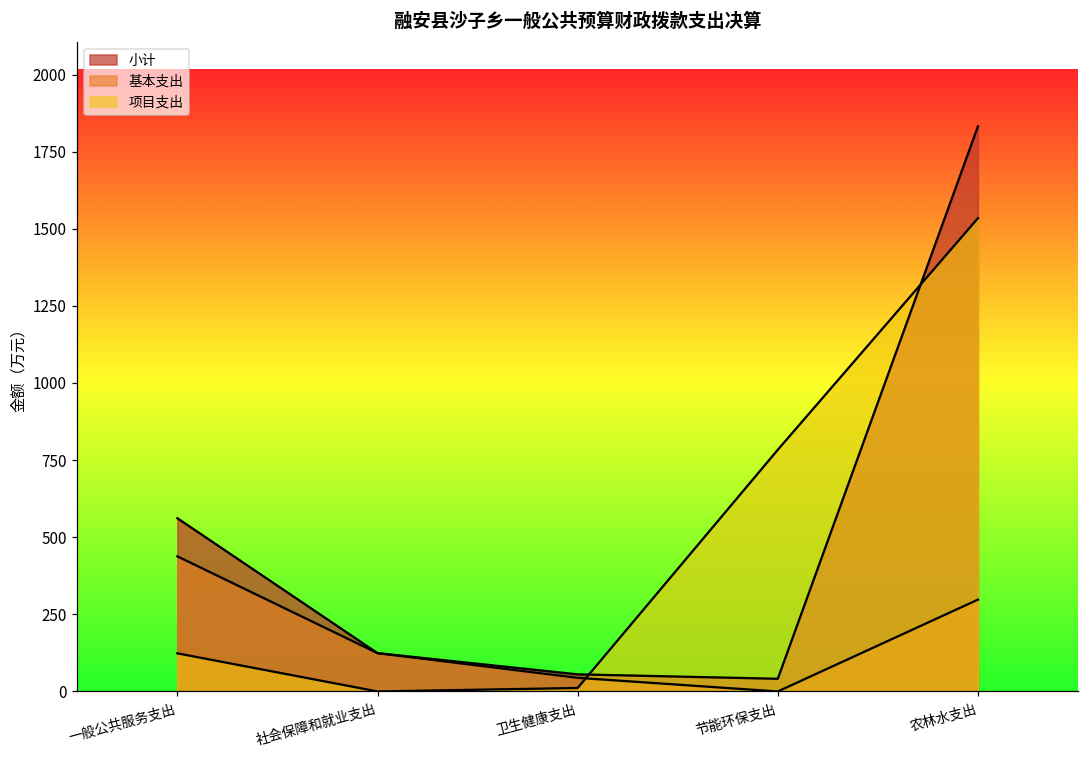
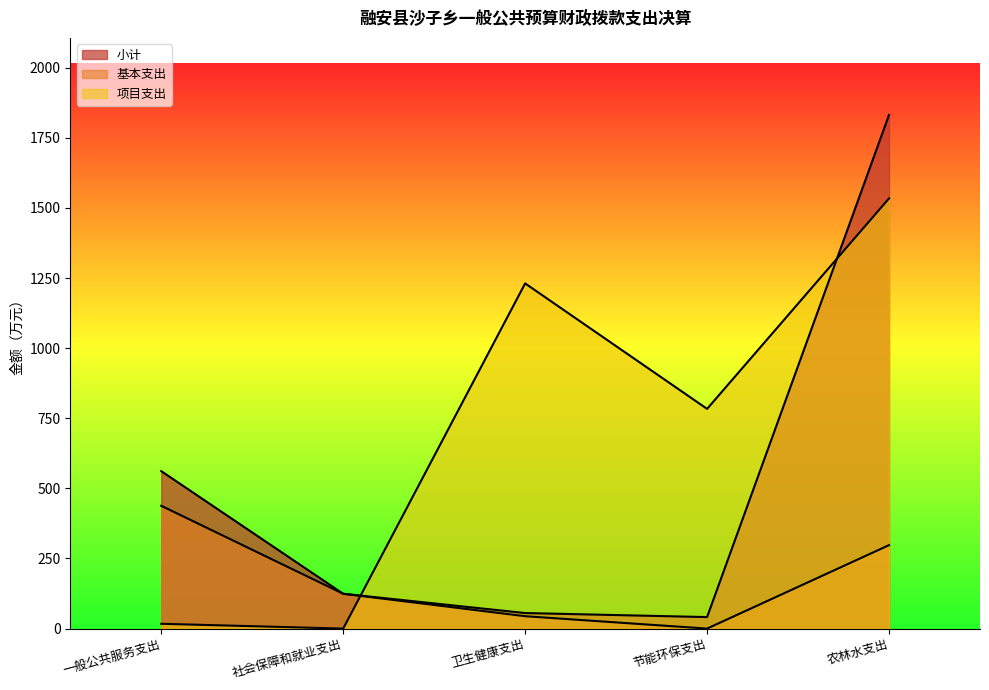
  {
    "项目支出": {
-     "一般公共服务支出": 120,
+     "一般公共服务支出": 20,
      "社会保障和就业支出": 0,
-     "卫生健康支出": 10,
+     "卫生健康支出": 1230,
      "节能环保支出": 780,
      "农林水支出": 1530
    }
  }
